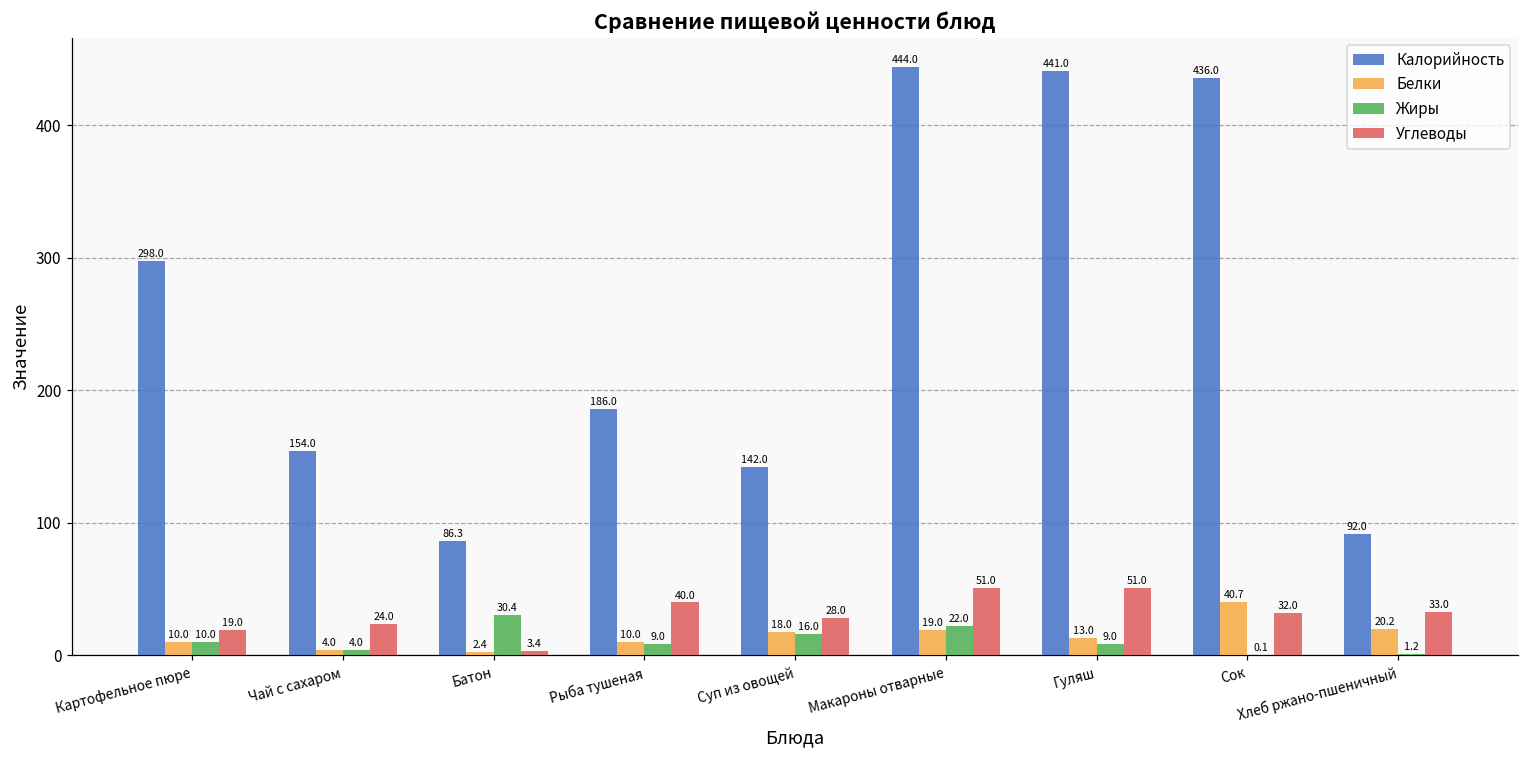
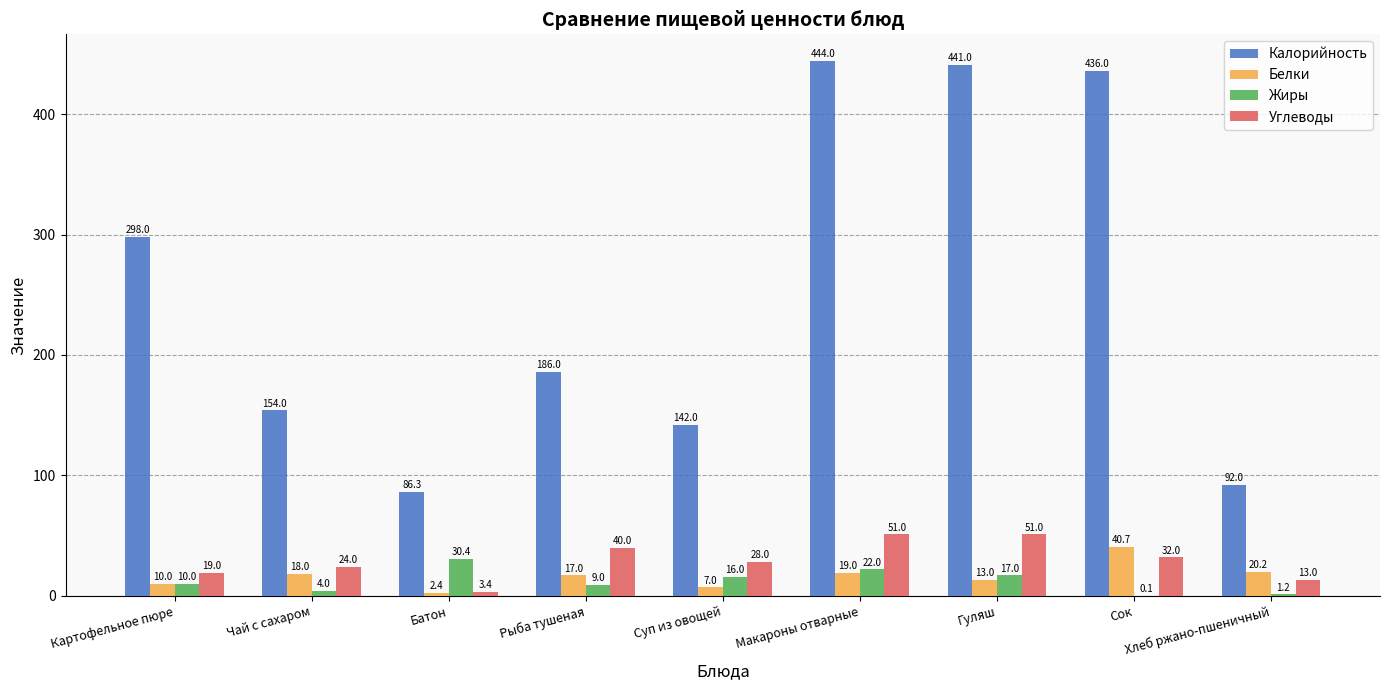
  {
    "Калорийность": {
      "Картофельное пюре": 298.0,
      "Чай с сахаром": 154.0,
      "Батон": 86.3,
      "Рыба тушеная": 186.0,
      "Суп из овощей": 142.0,
      "Макароны отварные": 444.0,
      "Гуляш": 441.0,
      "Сок": 436.0,
      "Хлеб ржано-пшеничный": 92.0
    },
    "Белки": {
      "Картофельное пюре": 10.0,
-     "Чай с сахаром": 4.0,
+     "Чай с сахаром": 18.0,
      "Батон": 2.4,
-     "Рыба тушеная": 10.0,
-     "Суп из овощей": 18.0,
+     "Рыба тушеная": 17.0,
+     "Суп из овощей": 7.0,
      "Макароны отварные": 19.0,
      "Гуляш": 13.0,
      "Сок": 40.7,
      "Хлеб ржано-пшеничный": 20.2
    },
    "Жиры": {
      "Картофельное пюре": 10.0,
      "Чай с сахаром": 4.0,
      "Батон": 30.4,
      "Рыба тушеная": 9.0,
      "Суп из овощей": 16.0,
      "Макароны отварные": 22.0,
-     "Гуляш": 9.0,
+     "Гуляш": 17.0,
      "Сок": 0.1,
      "Хлеб ржано-пшеничный": 1.2
    },
    "Углеводы": {
      "Картофельное пюре": 19.0,
      "Чай с сахаром": 24.0,
      "Батон": 3.4,
      "Рыба тушеная": 40.0,
      "Суп из овощей": 28.0,
      "Макароны отварные": 51.0,
      "Гуляш": 51.0,
      "Сок": 32.0,
-     "Хлеб ржано-пшеничный": 33.0
+     "Хлеб ржано-пшеничный": 13.0
    }
  }
